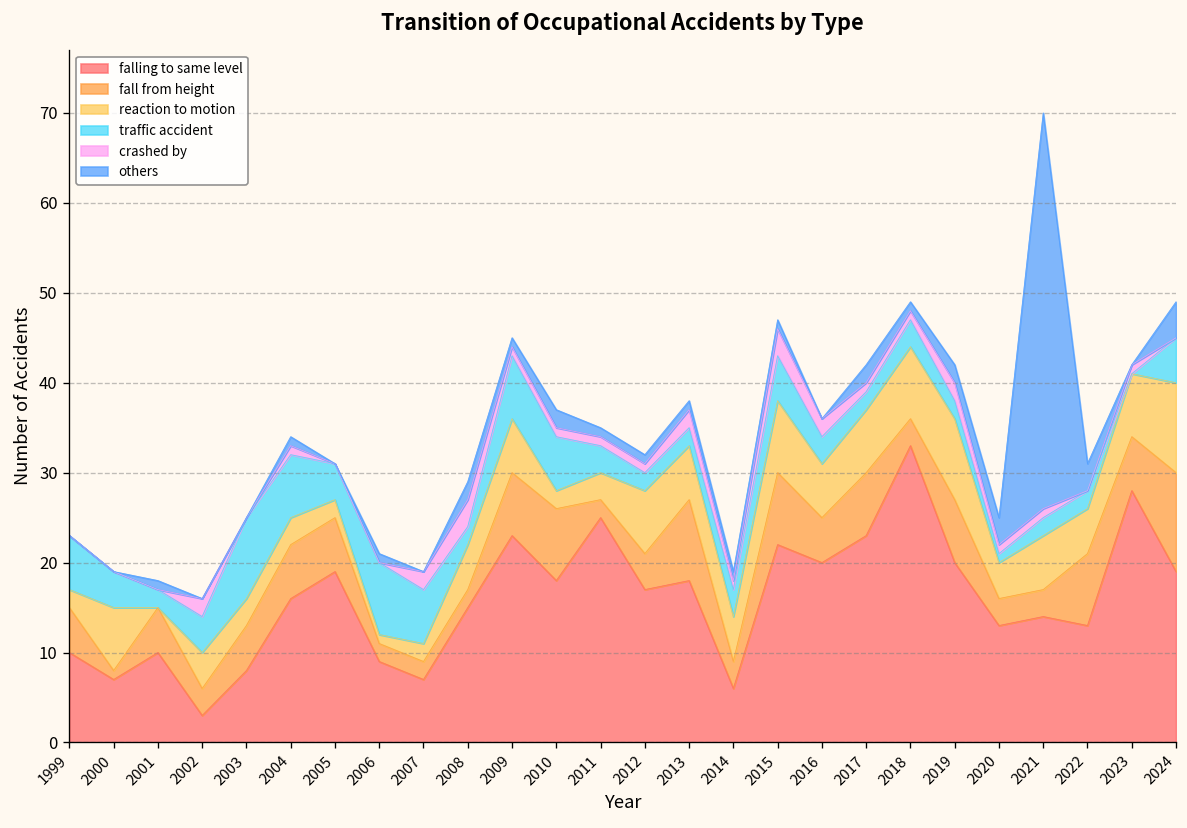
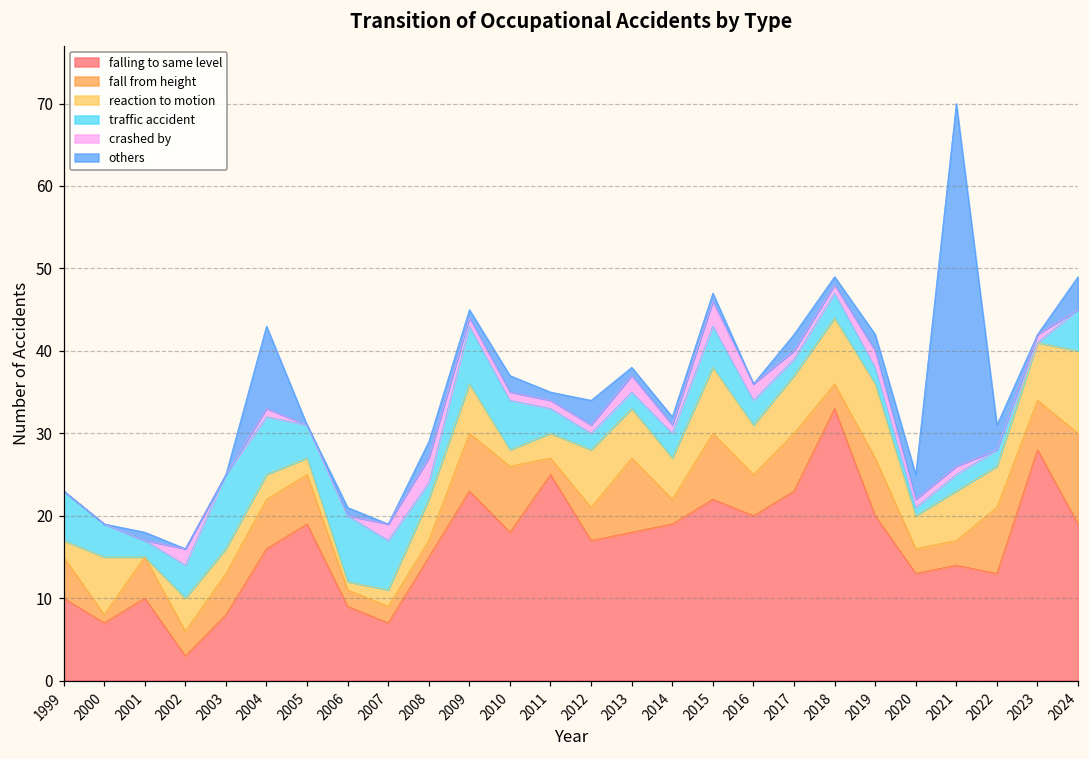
  {
    "falling to same level": {
      "1999": 10,
      "2000": 7,
      "2001": 10,
      "2002": 3,
      "2003": 8,
      "2004": 16,
      "2005": 19,
      "2006": 9,
      "2007": 7,
      "2008": 15,
      "2009": 23,
      "2010": 18,
      "2011": 25,
      "2012": 17,
      "2013": 18,
-     "2014": 6,
+     "2014": 19,
      "2015": 22,
      "2016": 20,
      "2017": 23,
      "2018": 33,
      "2019": 20,
      "2020": 13,
      "2021": 14,
      "2022": 13,
      "2023": 28,
      "2024": 19
    },
    "traffic accident": {
      "2002": 4,
      "2004": 7,
      "2007": 6,
      "2008": 2,
      "2009": 7,
      "2010": 6,
      "2011": 3,
      "2012": 2,
      "2013": 2,
      "2014": 3,
      "2015": 5,
      "2016": 3,
      "2017": 2,
      "2018": 3,
      "2019": 2,
      "2020": 1,
      "2021": 2
    },
    "crashed by": {
      "2004": 1,
      "2008": 3,
      "2009": 1,
      "2010": 1,
      "2011": 1,
      "2012": 1,
      "2013": 2,
      "2014": 1,
      "2015": 3,
      "2017": 1,
      "2018": 1,
      "2019": 2,
      "2020": 1,
      "2021": 1
    },
    "others": {
      "2001": 1,
-     "2004": 1,
+     "2004": 10,
      "2006": 1,
      "2008": 2,
      "2009": 1,
      "2010": 2,
      "2011": 1,
-     "2012": 1,
+     "2012": 3,
      "2013": 1,
      "2014": 1,
      "2015": 1,
      "2017": 2,
      "2018": 1,
      "2019": 2,
      "2020": 3,
      "2021": 44,
      "2022": 3,
      "2024": 4
    }
  }
